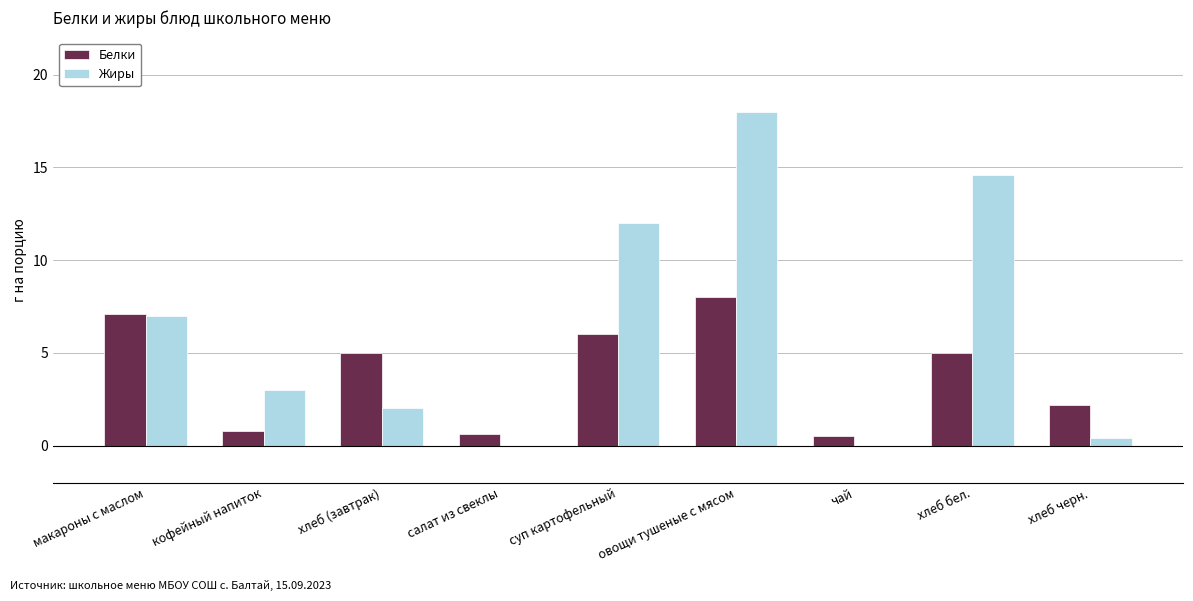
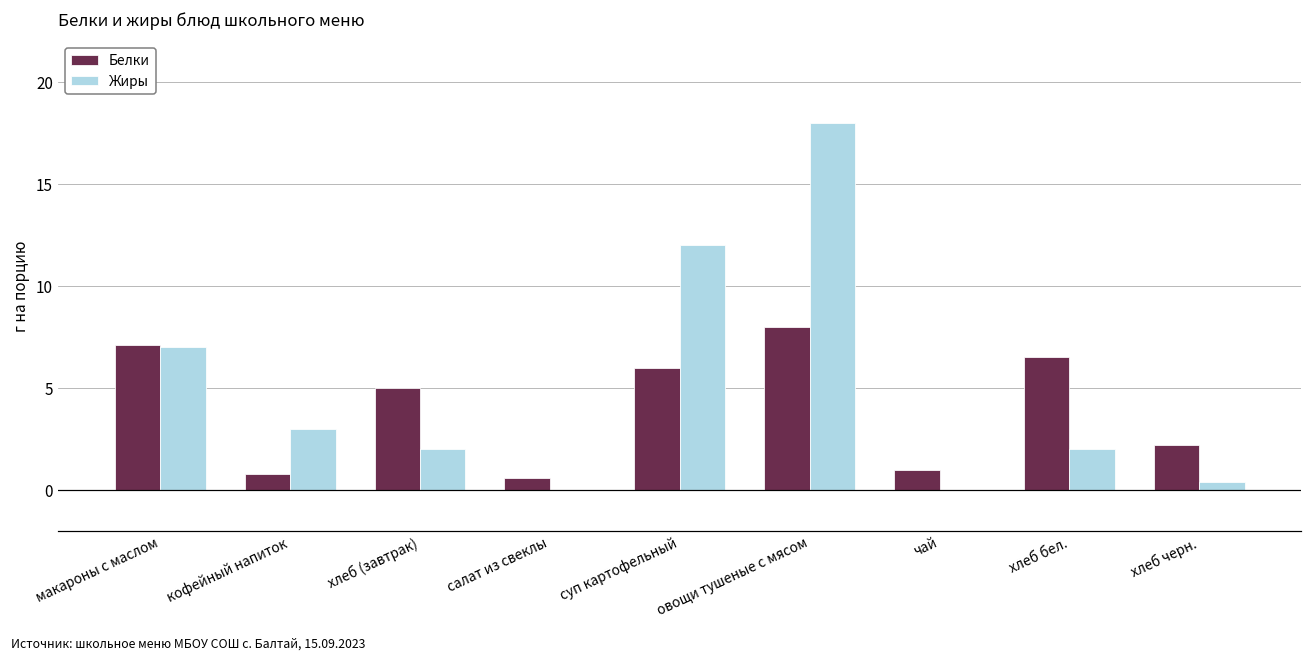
  {
    "Белки": {
      "макароны с маслом": 7.1,
      "кофейный напиток": 0.8,
      "хлеб (завтрак)": 5.0,
      "салат из свеклы": 0.6,
      "суп картофельный": 6.0,
      "овощи тушеные с мясом": 8.0,
-     "чай": 0.5,
-     "хлеб бел.": 5.0,
+     "чай": 1.0,
+     "хлеб бел.": 6.5,
      "хлеб черн.": 2.2
    },
    "Жиры": {
      "макароны с маслом": 7.0,
      "кофейный напиток": 3.0,
      "хлеб (завтрак)": 2.0,
      "салат из свеклы": 0.0,
      "суп картофельный": 12.0,
      "овощи тушеные с мясом": 18.0,
      "чай": 0.0,
-     "хлеб бел.": 14.6,
+     "хлеб бел.": 2.0,
      "хлеб черн.": 0.4
    }
  }
